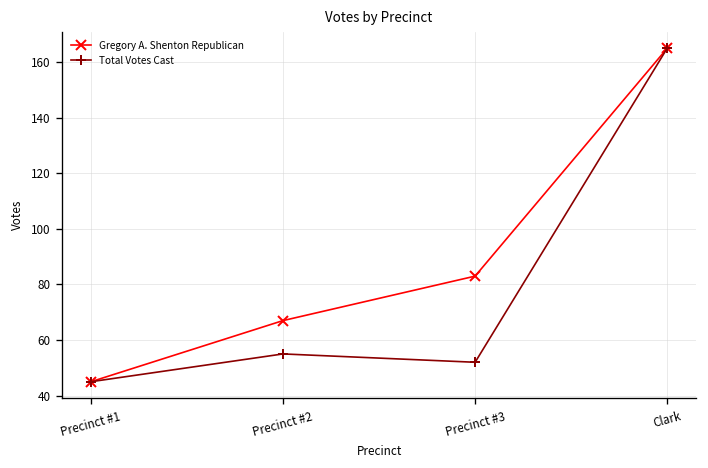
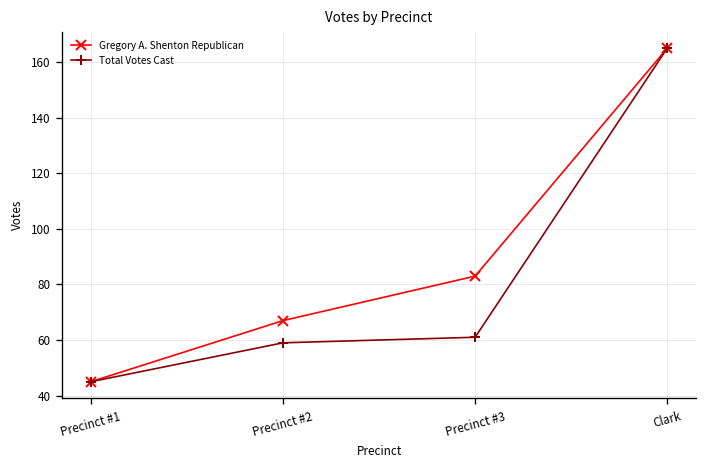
  {
    "Gregory A. Shenton Republican": {
      "Precinct #2": 67,
      "Precinct #3": 83
    },
    "Total Votes Cast": {
-     "Precinct #2": 55,
-     "Precinct #3": 52
+     "Precinct #2": 59,
+     "Precinct #3": 61
    }
  }
